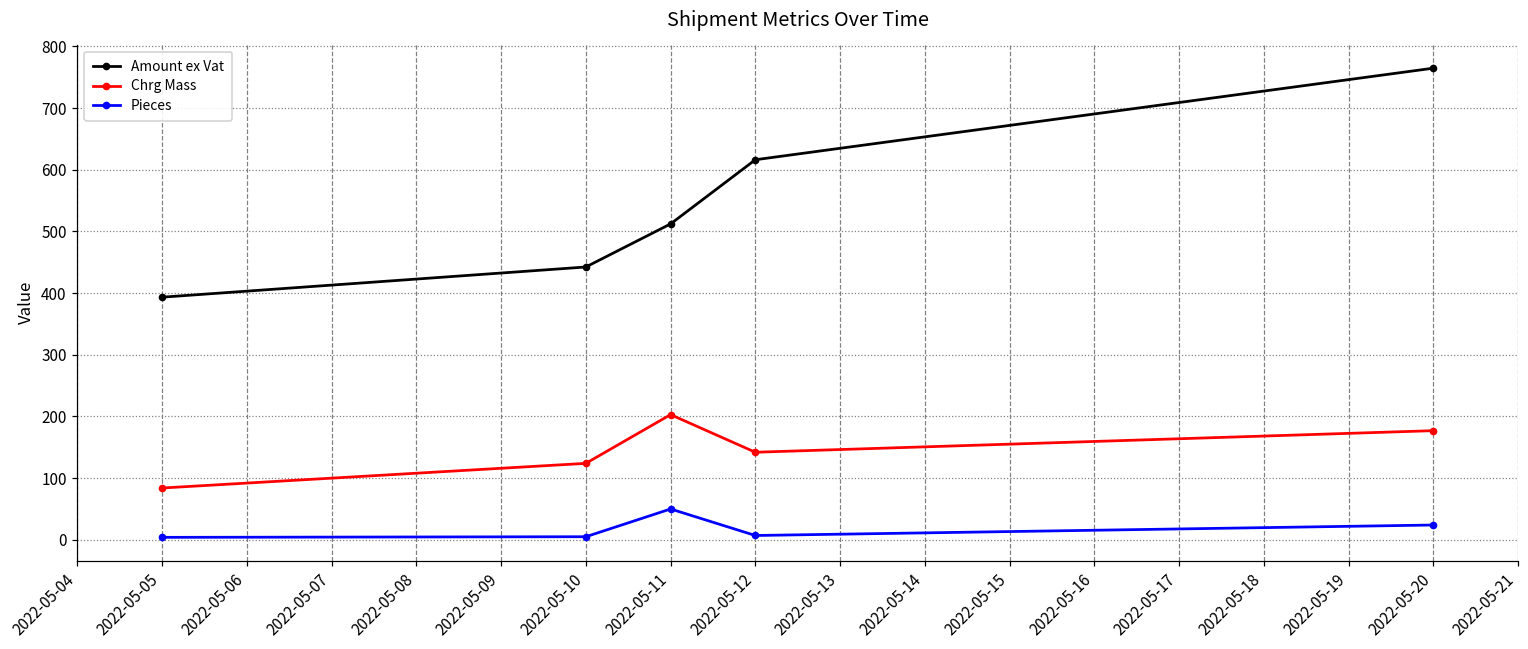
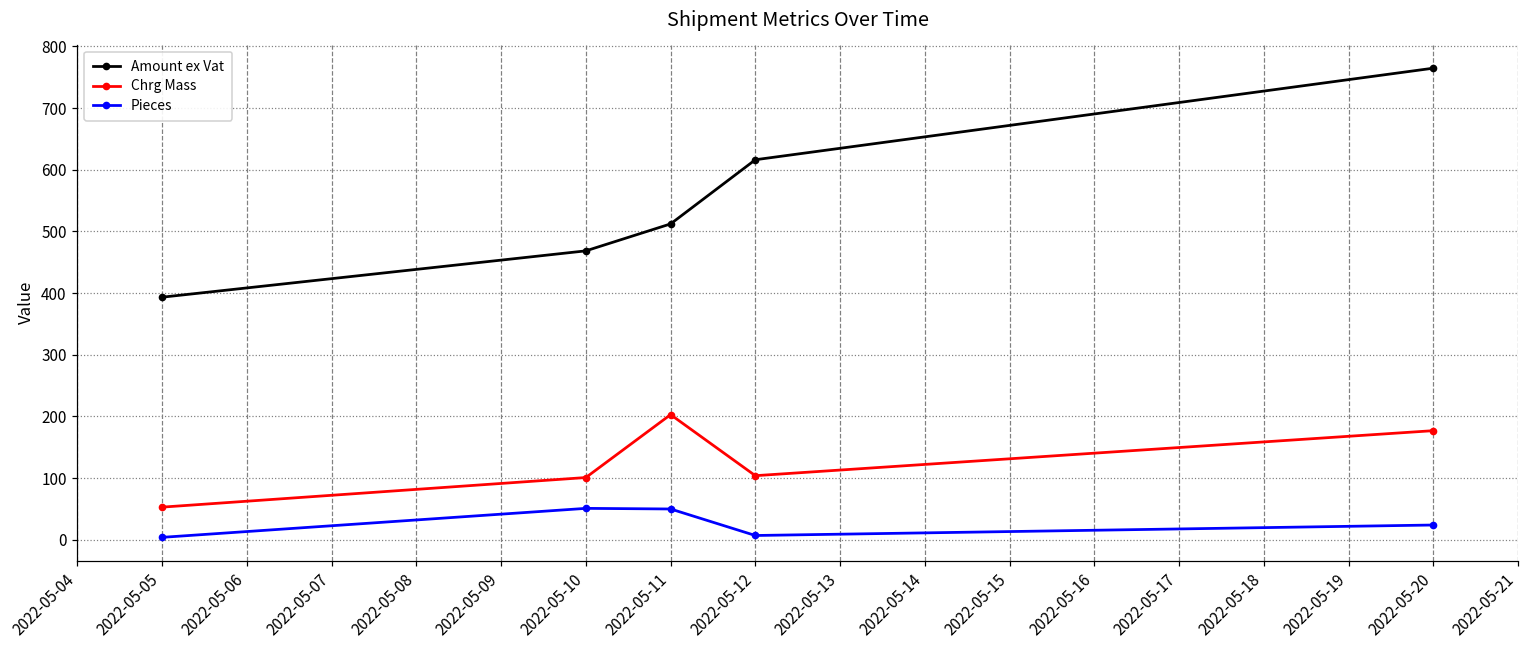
  {
    "Amount ex Vat": {
      "2022-05-05": 390,
-     "2022-05-10": 440,
+     "2022-05-10": 470,
      "2022-05-11": 510,
      "2022-05-12": 620,
      "2022-05-20": 760
    },
    "Chrg Mass": {
-     "2022-05-05": 80,
-     "2022-05-10": 120,
+     "2022-05-05": 50,
+     "2022-05-10": 100,
      "2022-05-11": 200,
-     "2022-05-12": 140,
+     "2022-05-12": 100,
      "2022-05-20": 180
    },
    "Pieces": {
      "2022-05-05": 0,
-     "2022-05-10": 10,
+     "2022-05-10": 50,
      "2022-05-11": 50,
      "2022-05-12": 10,
      "2022-05-20": 20
    }
  }
